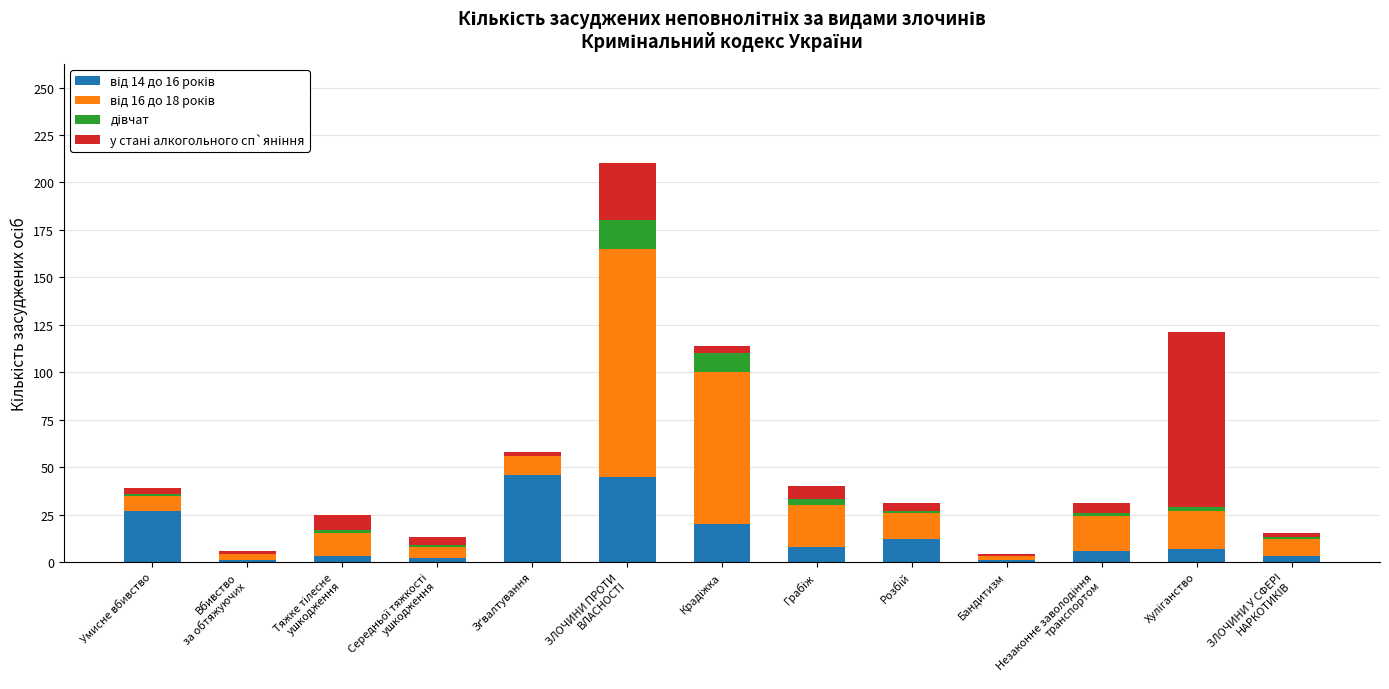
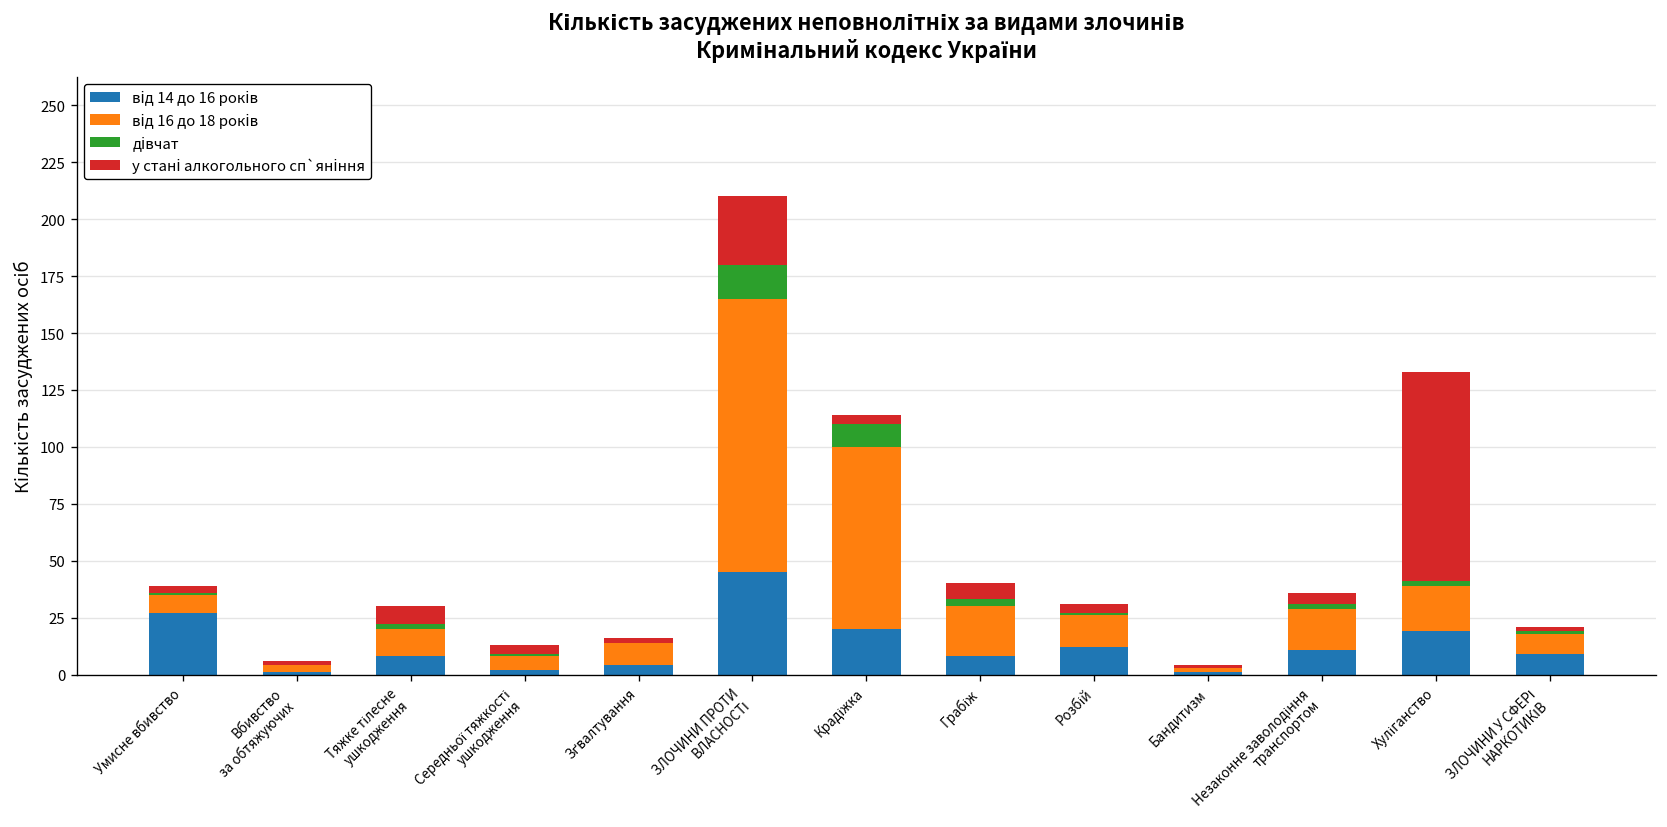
  {
    "від 14 до 16 років": {
      "Умисне вбивство": 27,
-     "Тяжке тілесне ушкодження": 3,
+     "Тяжке тілесне ушкодження": 8,
      "Середньої тяжкості ушкодження": 2,
-     "Зґвалтування": 46,
+     "Зґвалтування": 4,
      "ЗЛОЧИНИ ПРОТИ ВЛАСНОСТІ": 45,
      "Крадіжка": 20,
      "Грабіж": 8,
      "Розбій": 12,
-     "Незаконне заволодіння транспортом": 6,
-     "Хуліганство": 7,
-     "ЗЛОЧИНИ У СФЕРІ НАРКОТИКІВ": 3
+     "Незаконне заволодіння транспортом": 11,
+     "Хуліганство": 19,
+     "ЗЛОЧИНИ У СФЕРІ НАРКОТИКІВ": 9
    },
    "від 16 до 18 років": {
      "Умисне вбивство": 8,
      "Вбивство за обтяжуючих": 3,
      "Тяжке тілесне ушкодження": 12,
      "Середньої тяжкості ушкодження": 6,
      "Зґвалтування": 10,
      "ЗЛОЧИНИ ПРОТИ ВЛАСНОСТІ": 120,
      "Крадіжка": 80,
      "Грабіж": 22,
      "Розбій": 14,
      "Бандитизм": 2,
      "Незаконне заволодіння транспортом": 18,
      "Хуліганство": 20,
      "ЗЛОЧИНИ У СФЕРІ НАРКОТИКІВ": 9
    },
    "дівчат": {
      "Вбивство за обтяжуючих": 0,
      "Тяжке тілесне ушкодження": 2,
      "Зґвалтування": 0,
      "ЗЛОЧИНИ ПРОТИ ВЛАСНОСТІ": 15,
      "Крадіжка": 10,
      "Грабіж": 3,
      "Бандитизм": 0,
      "Незаконне заволодіння транспортом": 2,
      "Хуліганство": 2
    },
    "у стані алкогольного сп`яніння": {
      "Умисне вбивство": 3,
      "Вбивство за обтяжуючих": 2,
      "Тяжке тілесне ушкодження": 8,
      "Середньої тяжкості ушкодження": 4,
      "Зґвалтування": 2,
      "ЗЛОЧИНИ ПРОТИ ВЛАСНОСТІ": 30,
      "Крадіжка": 4,
      "Грабіж": 7,
      "Розбій": 4,
      "Незаконне заволодіння транспортом": 5,
      "Хуліганство": 92,
      "ЗЛОЧИНИ У СФЕРІ НАРКОТИКІВ": 2
    }
  }
